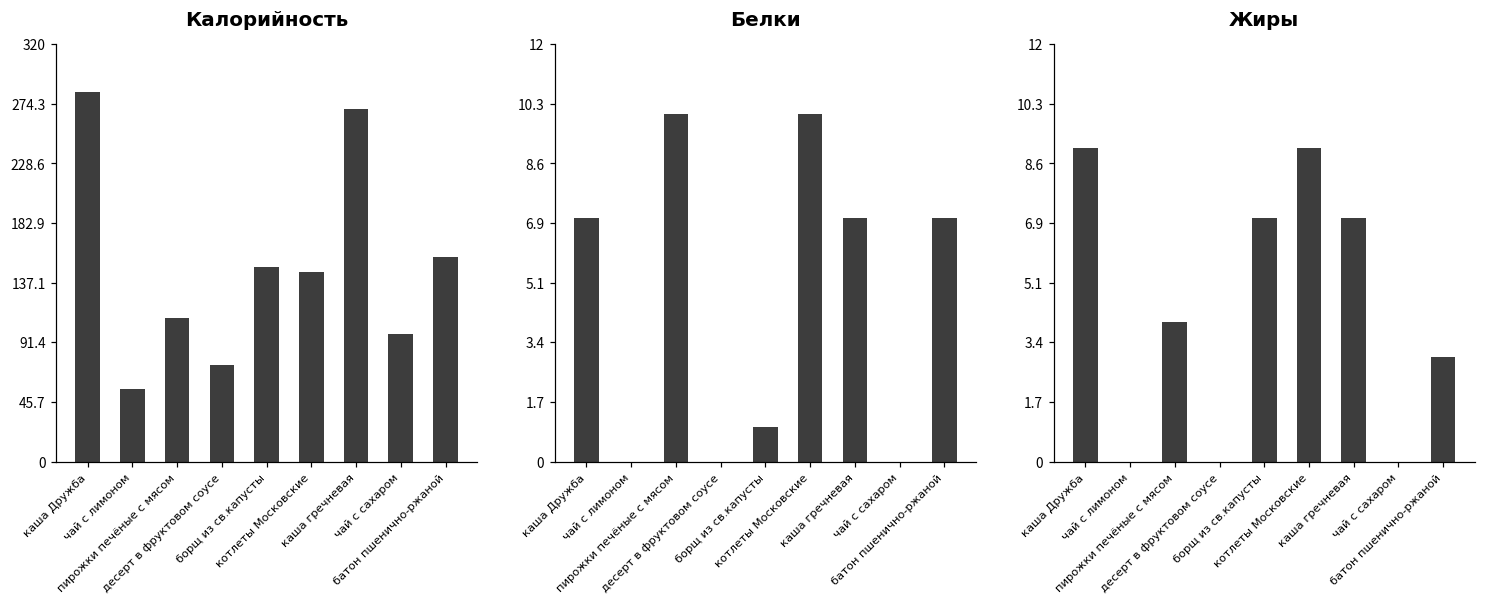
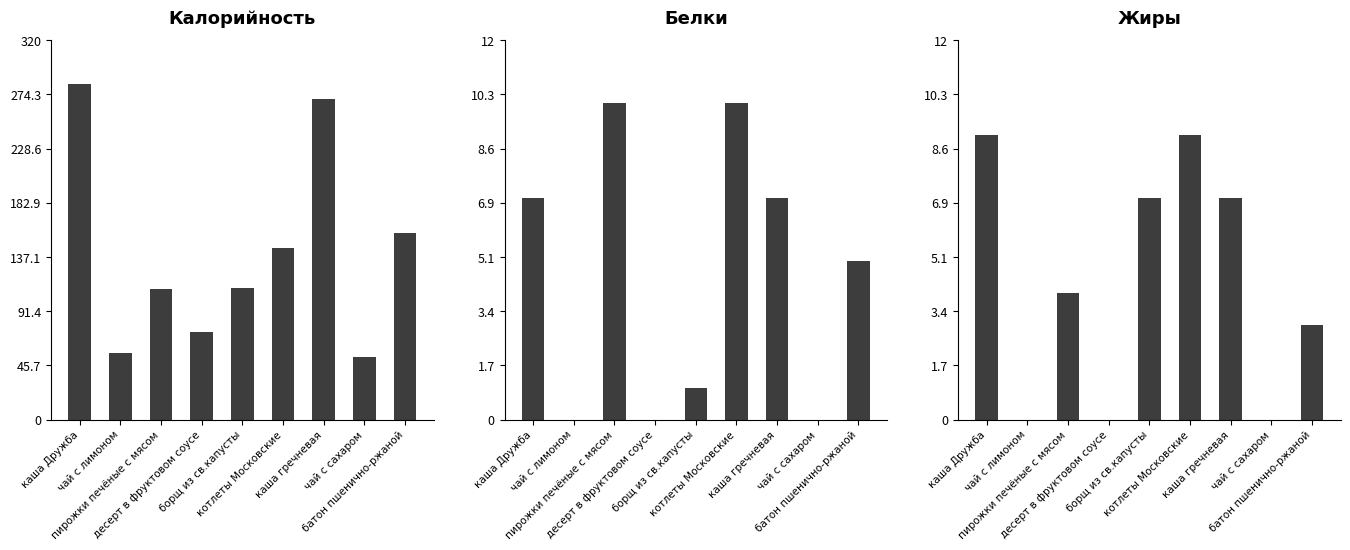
  {
    "Калорийность": {
      "каша Дружба": 283,
      "чай с лимоном": 56,
      "пирожки печёные с мясом": 110,
      "десерт в фруктовом соусе": 74,
-     "борщ из св.капусты": 149,
+     "борщ из св.капусты": 111,
      "котлеты Московские": 145,
      "каша гречневая": 270,
-     "чай с сахаром": 98,
+     "чай с сахаром": 53,
      "батон пшенично-ржаной": 157
    },
    "Белки": {
      "каша Дружба": 7,
      "чай с лимоном": 0,
      "пирожки печёные с мясом": 10,
      "десерт в фруктовом соусе": 0,
      "борщ из св.капусты": 1,
      "котлеты Московские": 10,
      "каша гречневая": 7,
      "чай с сахаром": 0,
-     "батон пшенично-ржаной": 7
+     "батон пшенично-ржаной": 5
    },
    "Жиры": {
      "каша Дружба": 9.0,
      "чай с лимоном": 0.0,
      "пирожки печёные с мясом": 4.0,
      "десерт в фруктовом соусе": 0.0,
      "борщ из св.капусты": 7.0,
      "котлеты Московские": 9.0,
      "каша гречневая": 7.0,
      "чай с сахаром": 0.0,
      "батон пшенично-ржаной": 3.0
    }
  }
